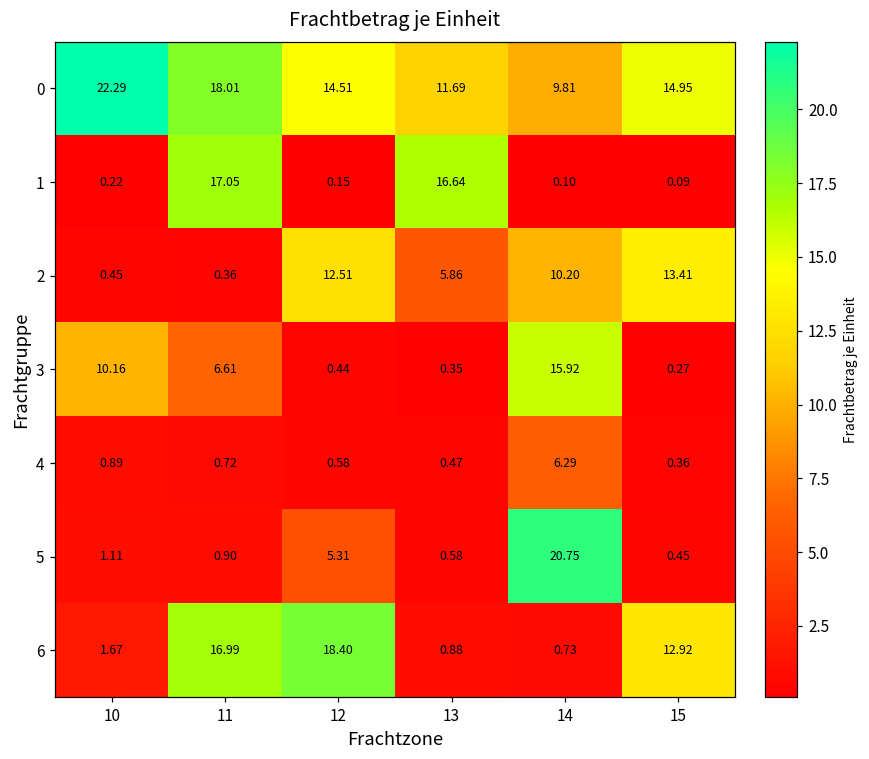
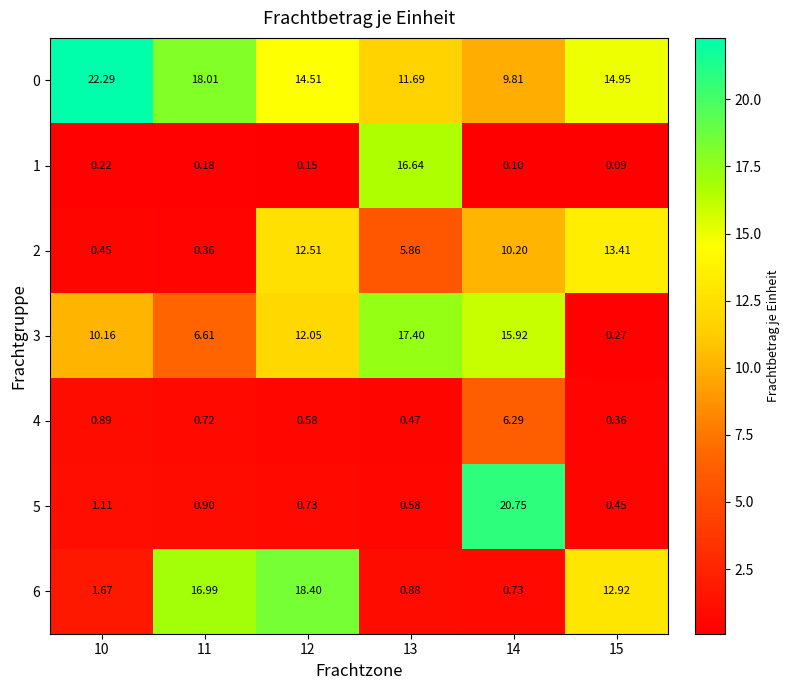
  {
    "1": {
-     "11": 17.05
+     "11": 0.18
    },
    "3": {
-     "12": 0.44,
-     "13": 0.35
+     "12": 12.05,
+     "13": 17.40
    },
    "5": {
-     "12": 5.31
+     "12": 0.73
    }
  }
